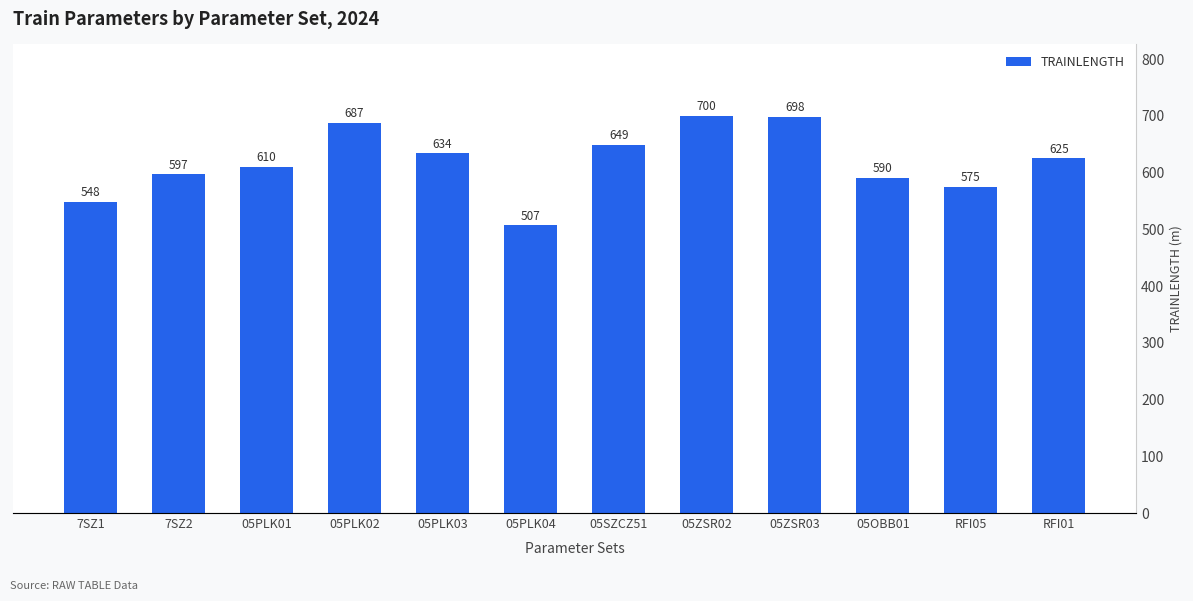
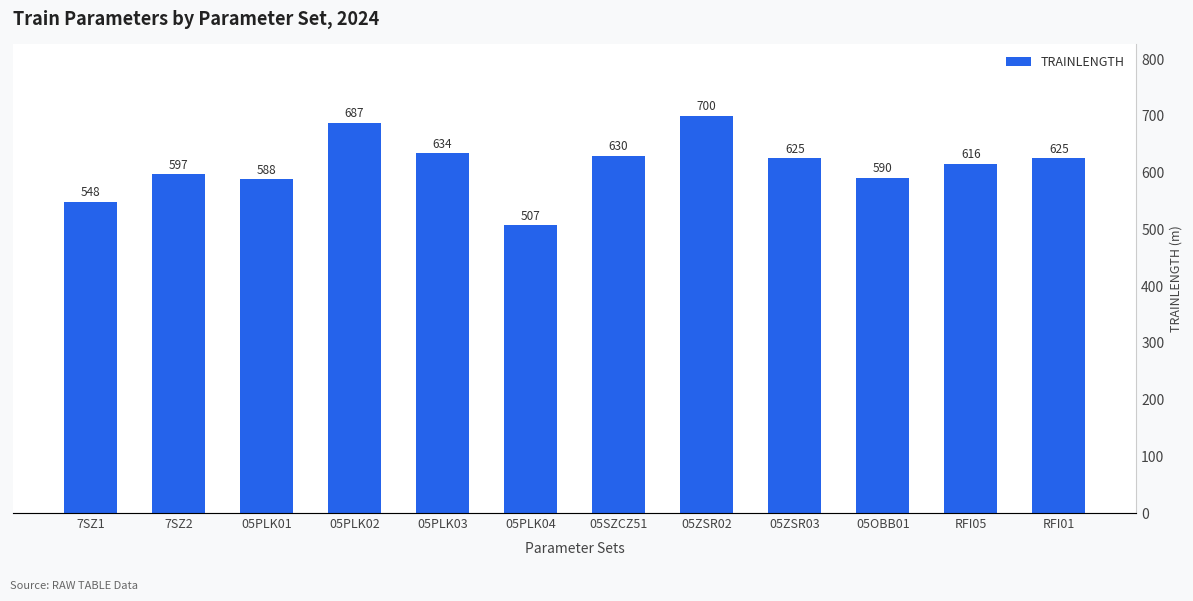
  {
    "7SZ1": 548,
    "7SZ2": 597,
-   "05PLK01": 610,
+   "05PLK01": 588,
    "05PLK02": 687,
    "05PLK03": 634,
    "05PLK04": 507,
-   "05SZCZ51": 649,
+   "05SZCZ51": 630,
    "05ZSR02": 700,
-   "05ZSR03": 698,
+   "05ZSR03": 625,
    "05OBB01": 590,
-   "RFI05": 575,
+   "RFI05": 616,
    "RFI01": 625
  }
